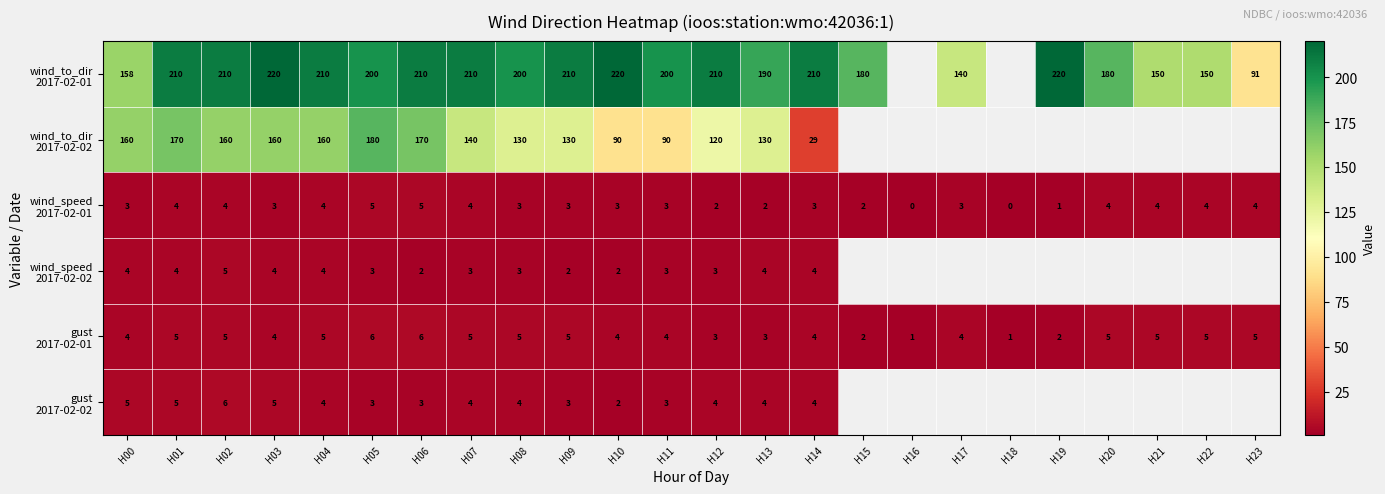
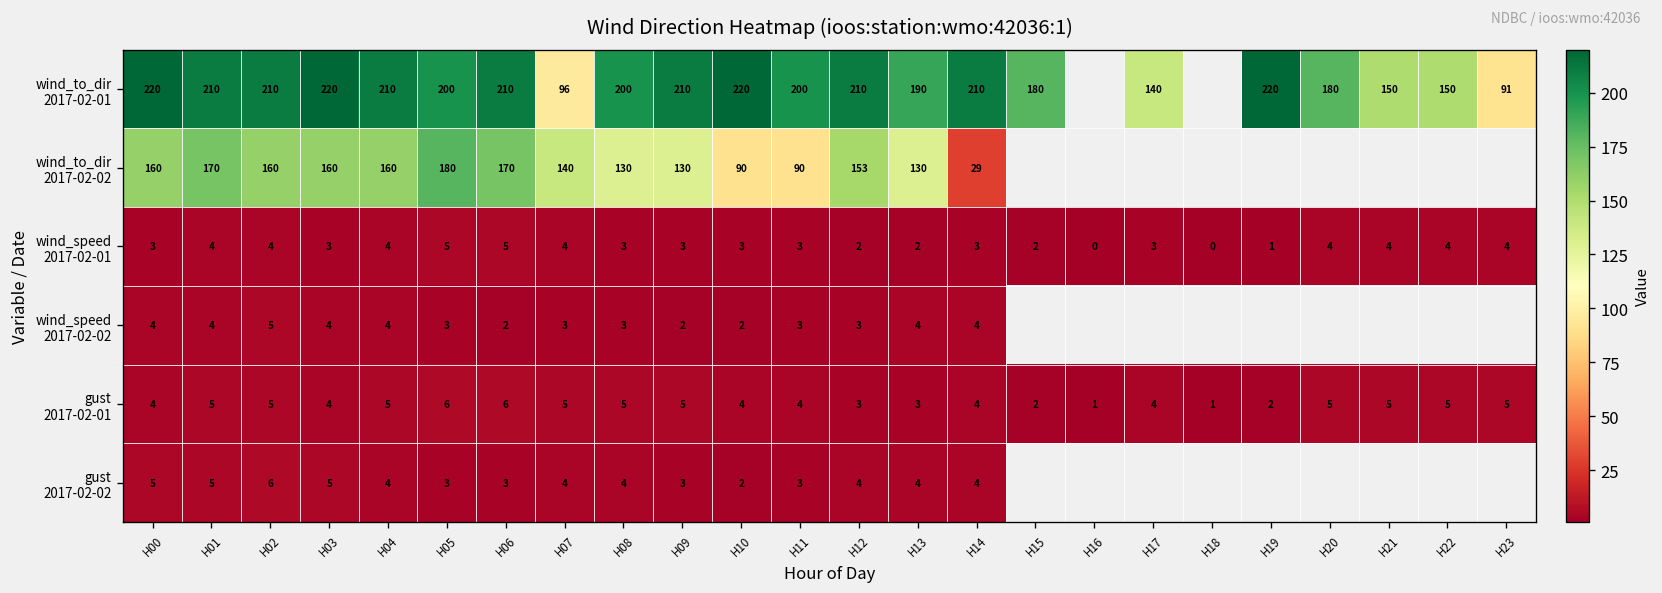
  {
    "wind_to_dir 2017-02-01": {
-     "H00": 158,
+     "H00": 220,
      "H01": 210,
      "H02": 210,
      "H03": 220,
      "H04": 210,
      "H05": 200,
      "H06": 210,
-     "H07": 210,
+     "H07": 96,
      "H08": 200,
      "H09": 210,
      "H10": 220,
      "H11": 200,
      "H12": 210,
      "H13": 190,
      "H14": 210,
      "H15": 180,
      "H17": 140,
      "H19": 220,
      "H20": 180,
      "H21": 150,
      "H22": 150,
      "H23": 91
    },
    "wind_to_dir 2017-02-02": {
      "H00": 160,
      "H01": 170,
      "H02": 160,
      "H03": 160,
      "H04": 160,
      "H05": 180,
      "H06": 170,
      "H07": 140,
      "H08": 130,
      "H09": 130,
      "H10": 90,
      "H11": 90,
-     "H12": 120,
+     "H12": 153,
      "H13": 130,
      "H14": 29
    },
    "wind_speed 2017-02-01": {
      "H00": 3,
      "H01": 4,
      "H02": 4,
      "H03": 3,
      "H04": 4,
      "H05": 5,
      "H06": 5,
      "H07": 4,
      "H08": 3,
      "H09": 3,
      "H10": 3,
      "H11": 3,
      "H12": 2,
      "H13": 2,
      "H14": 3,
      "H15": 2,
      "H16": 0,
      "H17": 3,
      "H18": 0,
      "H19": 1,
      "H20": 4,
      "H21": 4,
      "H22": 4,
      "H23": 4
    },
    "wind_speed 2017-02-02": {
      "H00": 4,
      "H01": 4,
      "H02": 5,
      "H03": 4,
      "H04": 4,
      "H05": 3,
      "H06": 2,
      "H07": 3,
      "H08": 3,
      "H09": 2,
      "H10": 2,
      "H11": 3,
      "H12": 3,
      "H13": 4,
      "H14": 4
    },
    "gust 2017-02-01": {
      "H00": 4,
      "H01": 5,
      "H02": 5,
      "H03": 4,
      "H04": 5,
      "H05": 6,
      "H06": 6,
      "H07": 5,
      "H08": 5,
      "H09": 5,
      "H10": 4,
      "H11": 4,
      "H12": 3,
      "H13": 3,
      "H14": 4,
      "H15": 2,
      "H16": 1,
      "H17": 4,
      "H18": 1,
      "H19": 2,
      "H20": 5,
      "H21": 5,
      "H22": 5,
      "H23": 5
    },
    "gust 2017-02-02": {
      "H00": 5,
      "H01": 5,
      "H02": 6,
      "H03": 5,
      "H04": 4,
      "H05": 3,
      "H06": 3,
      "H07": 4,
      "H08": 4,
      "H09": 3,
      "H10": 2,
      "H11": 3,
      "H12": 4,
      "H13": 4,
      "H14": 4
    }
  }
